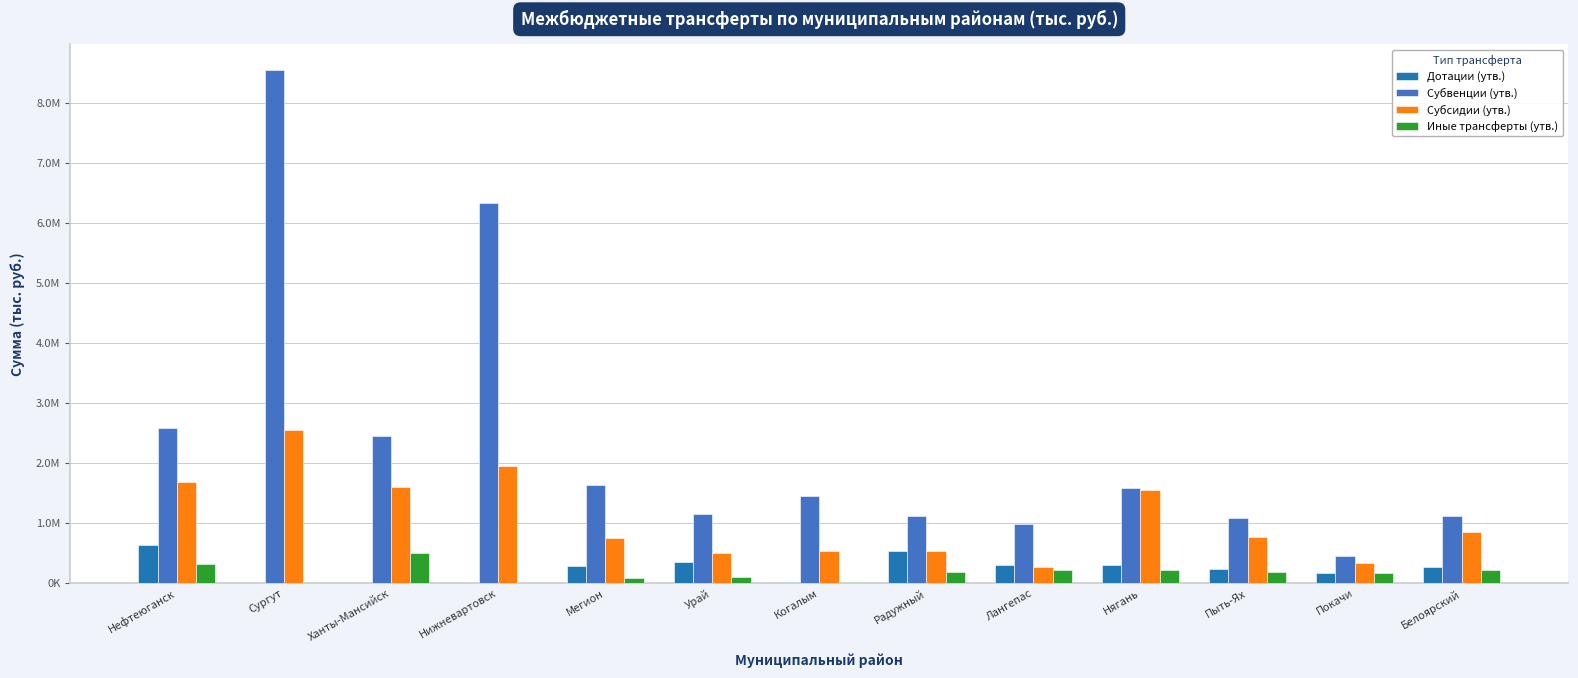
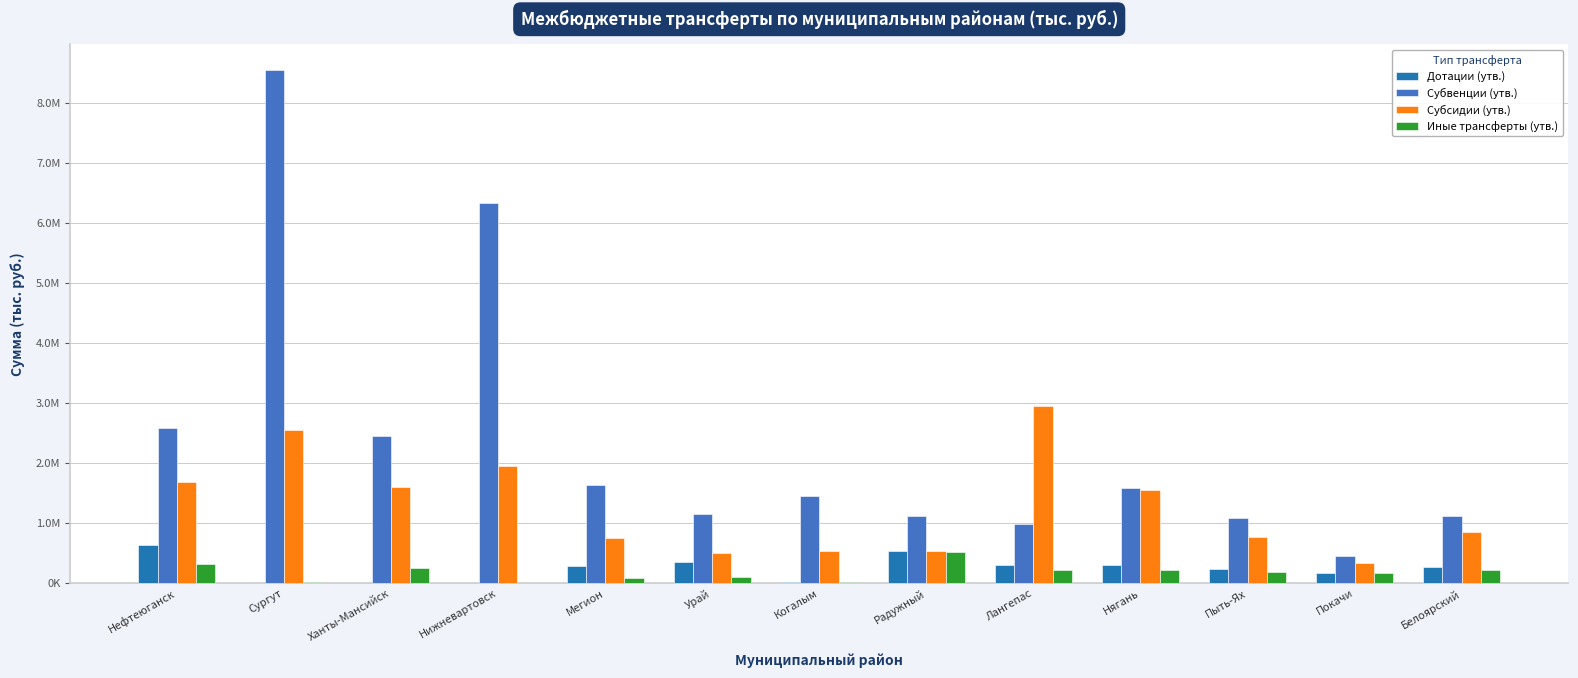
  {
    "Субсидии (утв.)": {
      "Нефтеюганск": 1700000,
      "Сургут": 2500000,
      "Ханты-Мансийск": 1600000,
      "Нижневартовск": 1900000,
      "Мегион": 700000,
      "Урай": 500000,
      "Когалым": 500000,
      "Радужный": 500000,
-     "Лангепас": 300000,
+     "Лангепас": 3000000,
      "Нягань": 1600000,
      "Пыть-Ях": 800000,
      "Покачи": 300000,
      "Белоярский": 900000
    },
    "Иные трансферты (утв.)": {
      "Нефтеюганск": 300000,
-     "Ханты-Мансийск": 500000,
+     "Ханты-Мансийск": 300000,
      "Мегион": 100000,
      "Урай": 100000,
-     "Радужный": 200000,
+     "Радужный": 500000,
      "Лангепас": 200000,
      "Нягань": 200000,
      "Пыть-Ях": 200000,
      "Покачи": 200000,
      "Белоярский": 200000
    }
  }
